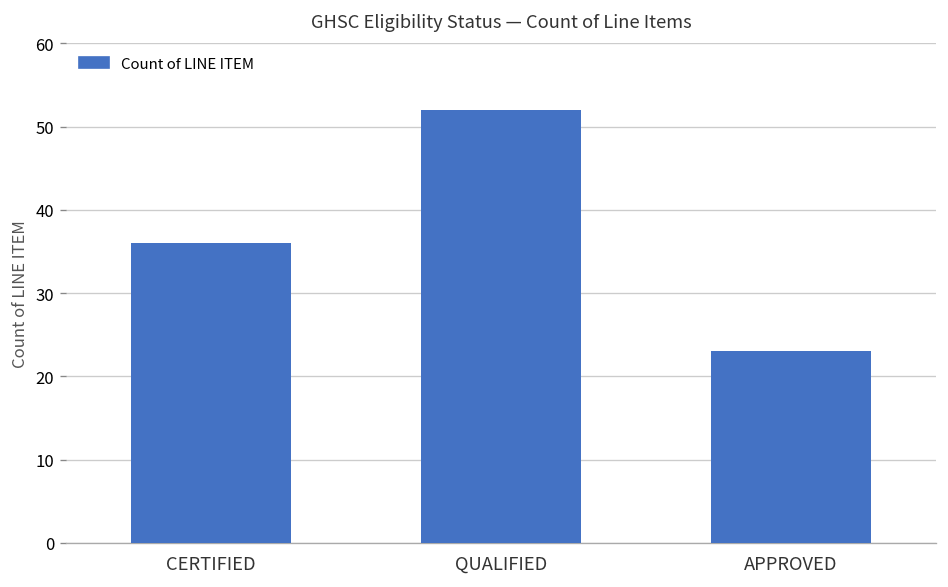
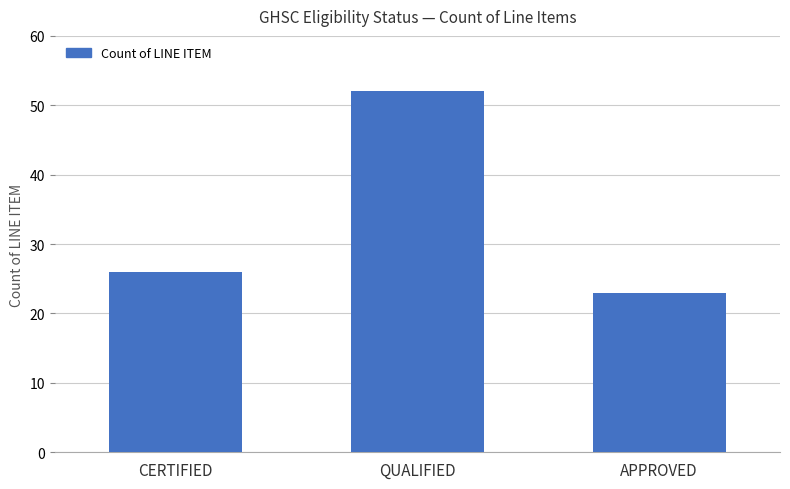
  {
-   "CERTIFIED": 36,
+   "CERTIFIED": 26,
    "QUALIFIED": 52,
    "APPROVED": 23
  }
